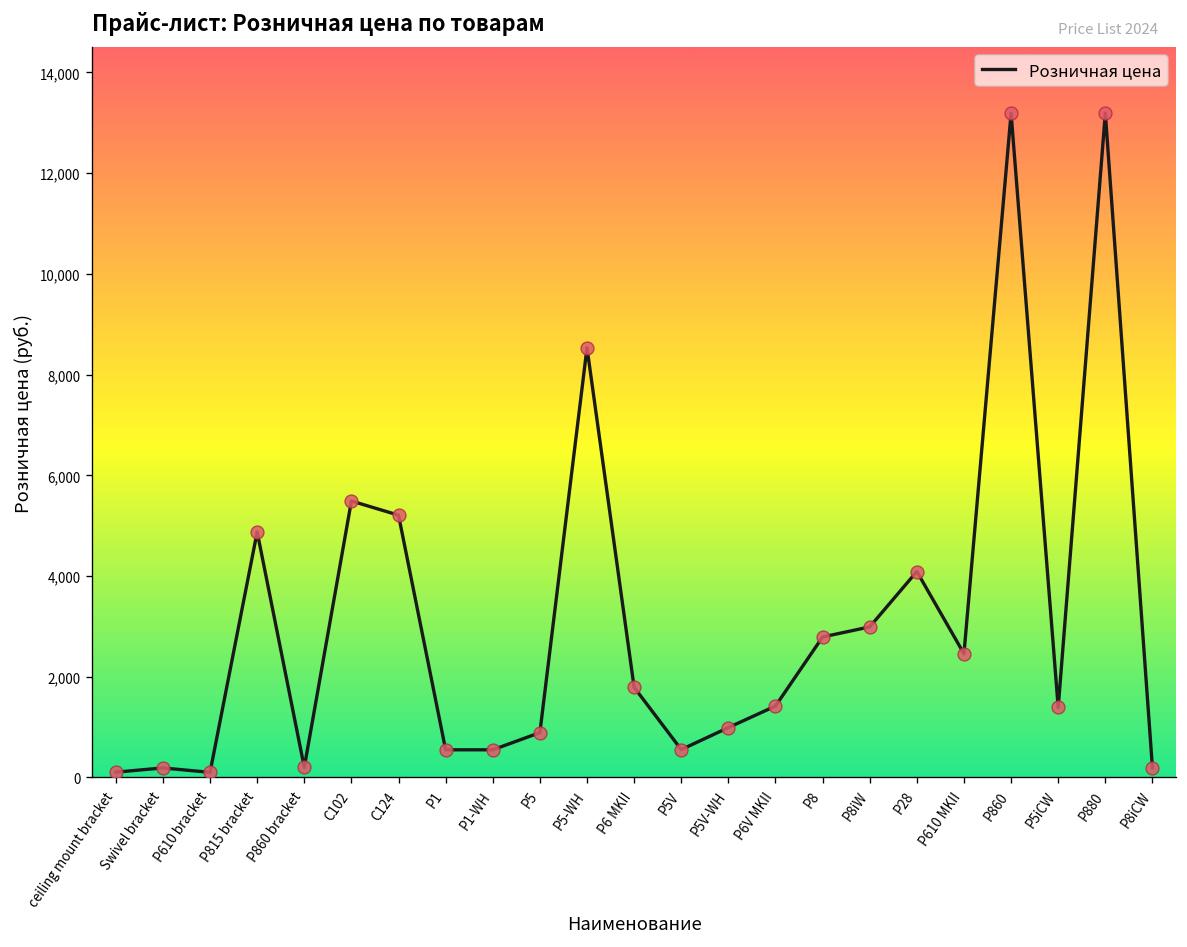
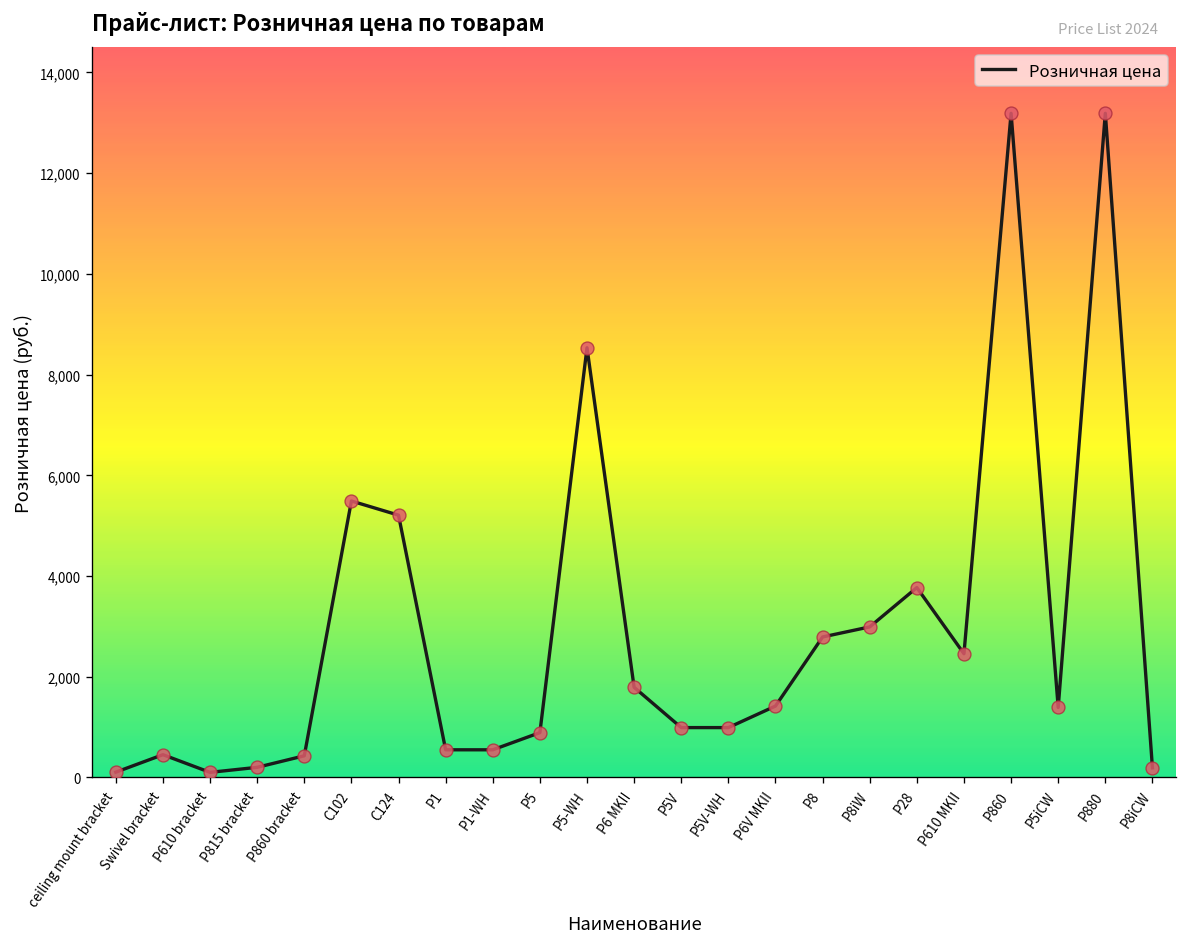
  {
    "ceiling mount bracket": "100",
-   "Swivel bracket": "200",
+   "Swivel bracket": "500",
    "P610 bracket": "100",
-   "P815 bracket": "4,900",
-   "P860 bracket": "200",
+   "P815 bracket": "200",
+   "P860 bracket": "400",
    "C102": "5,500",
    "C124": "5,200",
    "P1": "500",
    "P1-WH": "500",
    "P5": "900",
    "P5-WH": "8,500",
    "P6 MKII": "1,800",
-   "P5V": "600",
+   "P5V": "1,000",
    "P5V-WH": "1,000",
    "P6V MKII": "1,400",
    "P8": "2,800",
    "P8iW": "3,000",
-   "P28": "4,100",
+   "P28": "3,800",
    "P610 MKII": "2,500",
    "P860": "13,200",
    "P5iCW": "1,400",
    "P880": "13,200",
    "P8iCW": "200"
  }
